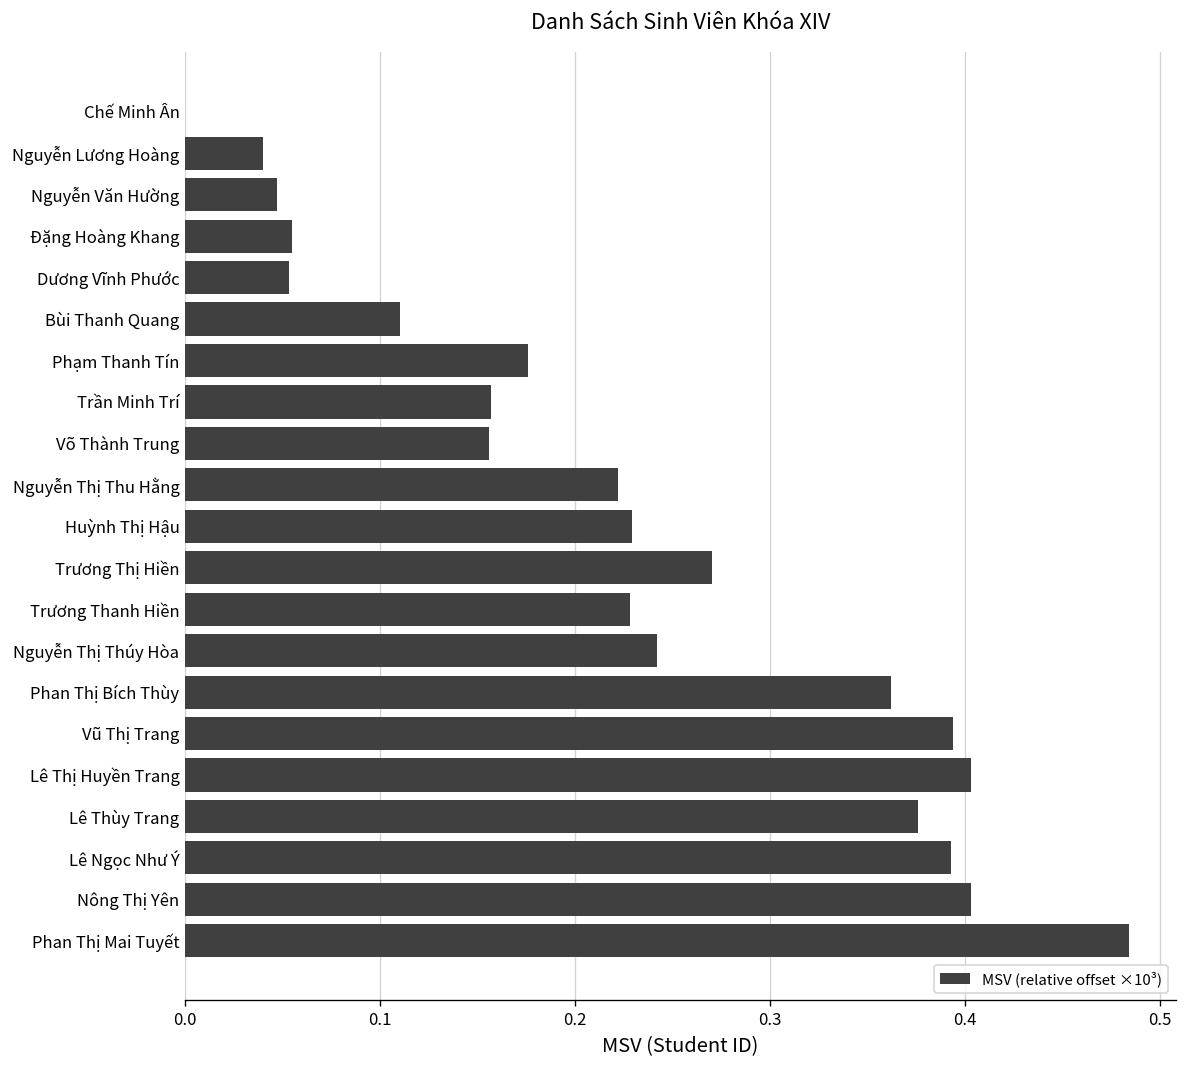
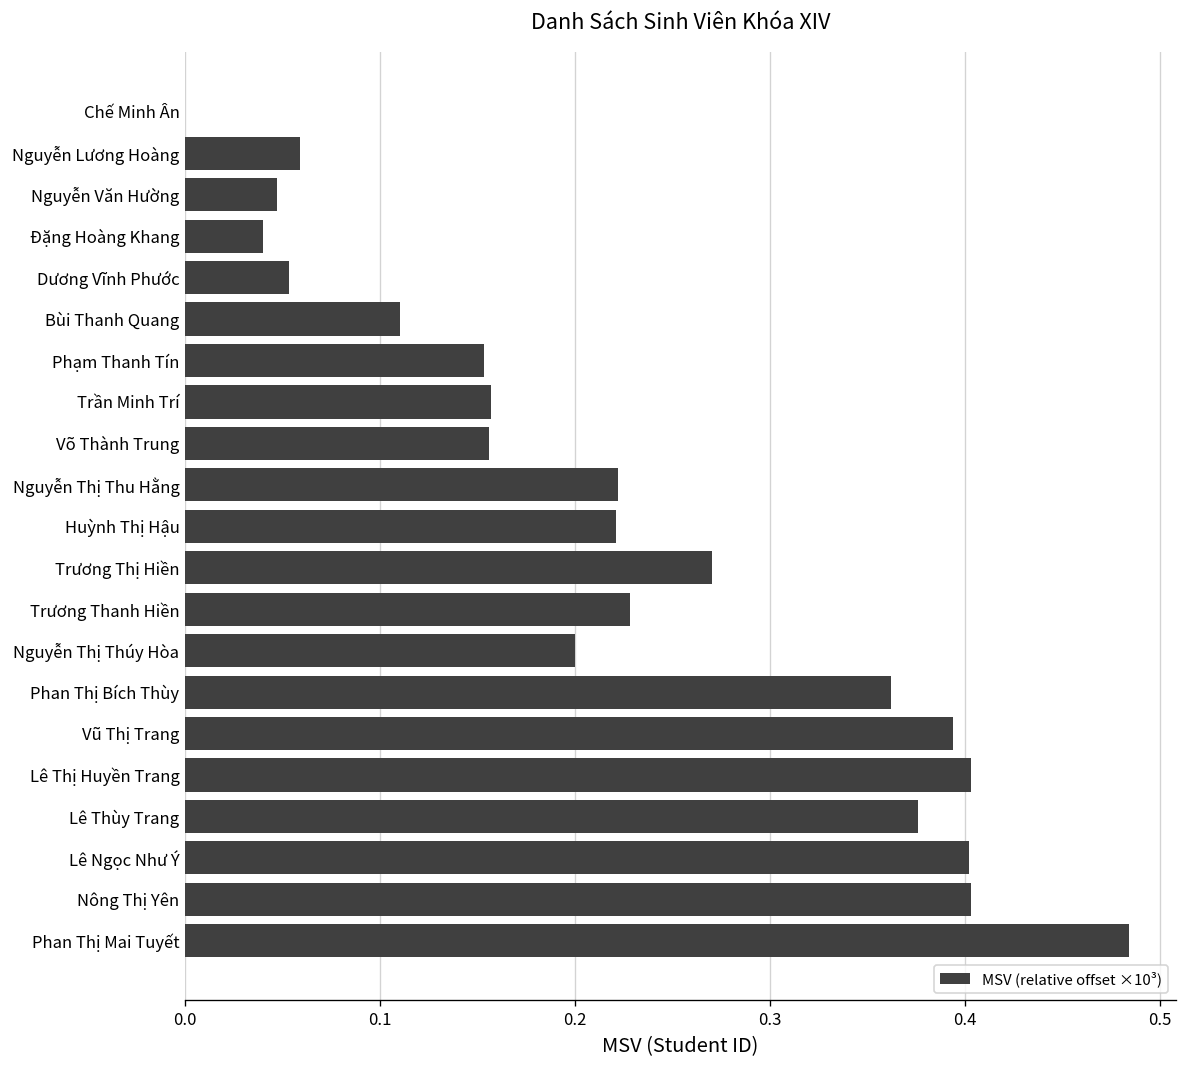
  {
    "Chế Minh Ân": 0.000,
-   "Nguyễn Lương Hoàng": 0.040,
+   "Nguyễn Lương Hoàng": 0.059,
    "Nguyễn Văn Hường": 0.047,
-   "Đặng Hoàng Khang": 0.055,
+   "Đặng Hoàng Khang": 0.040,
    "Dương Vĩnh Phước": 0.053,
    "Bùi Thanh Quang": 0.110,
-   "Phạm Thanh Tín": 0.176,
+   "Phạm Thanh Tín": 0.153,
    "Trần Minh Trí": 0.157,
    "Võ Thành Trung": 0.156,
    "Nguyễn Thị Thu Hằng": 0.222,
-   "Huỳnh Thị Hậu": 0.229,
+   "Huỳnh Thị Hậu": 0.221,
    "Trương Thị Hiền": 0.270,
    "Trương Thanh Hiền": 0.228,
-   "Nguyễn Thị Thúy Hòa": 0.242,
+   "Nguyễn Thị Thúy Hòa": 0.200,
    "Phan Thị Bích Thùy": 0.362,
    "Vũ Thị Trang": 0.394,
    "Lê Thị Huyền Trang": 0.403,
    "Lê Thùy Trang": 0.376,
-   "Lê Ngọc Như Ý": 0.393,
+   "Lê Ngọc Như Ý": 0.402,
    "Nông Thị Yên": 0.403,
    "Phan Thị Mai Tuyết": 0.484
  }
